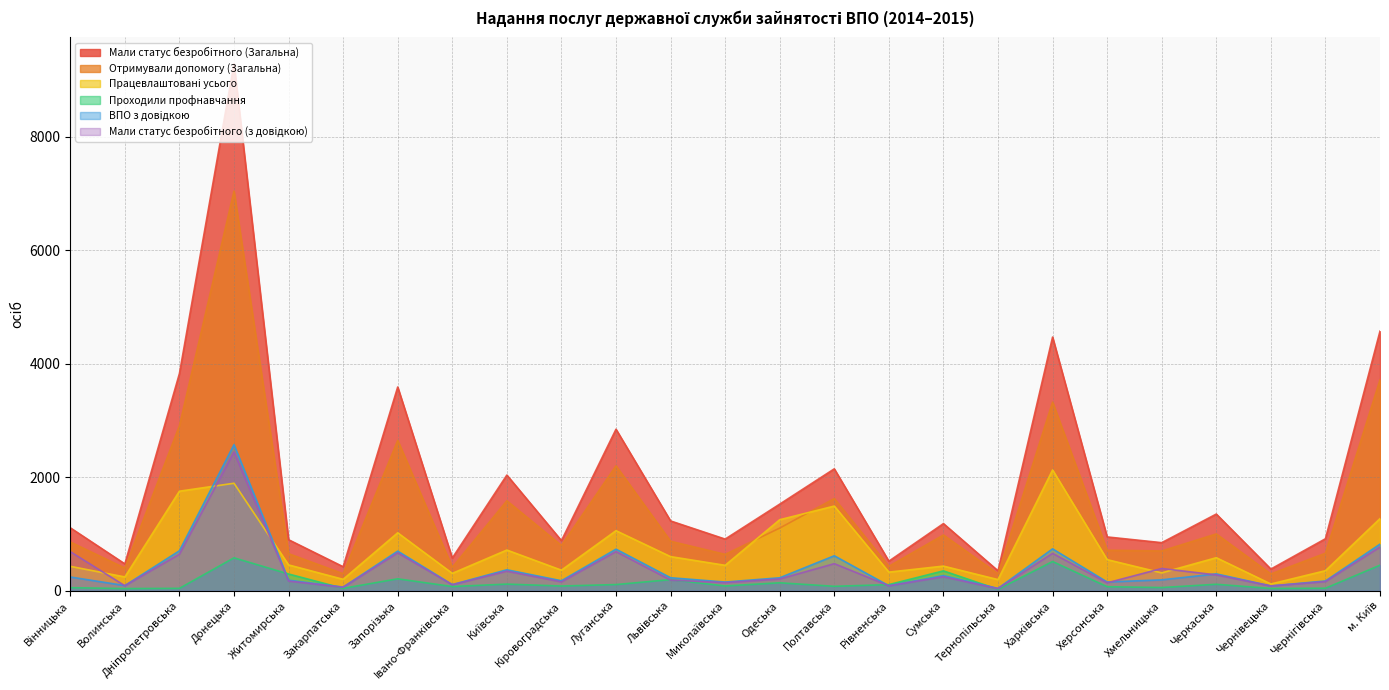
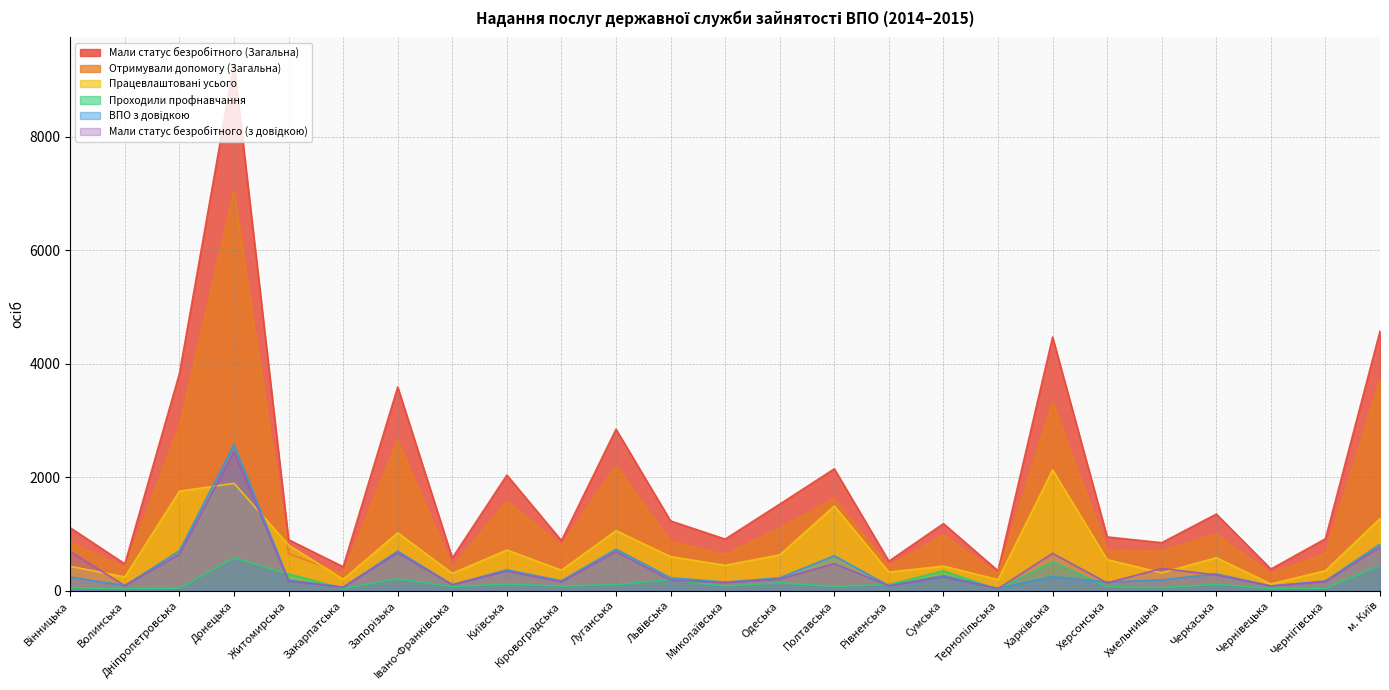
  {
    "Працевлаштовані усього": {
      "Вінницька": 400,
      "Волинська": 200,
      "Дніпропетровська": 1800,
      "Донецька": 1900,
-     "Житомирська": 500,
+     "Житомирська": 800,
      "Закарпатська": 200,
      "Запорізька": 1000,
      "Івано-Франківська": 300,
      "Київська": 700,
      "Кіровоградська": 400,
      "Луганська": 1100,
      "Львівська": 600,
      "Миколаївська": 500,
-     "Одеська": 1300,
+     "Одеська": 600,
      "Полтавська": 1500,
      "Рівненська": 300,
      "Сумська": 400,
      "Тернопільська": 200,
      "Харківська": 2100,
      "Херсонська": 600,
      "Хмельницька": 300,
      "Черкаська": 600,
      "Чернігівська": 400,
      "м. Київ": 1300
    },
    "Проходили профнавчання": {
      "Вінницька": 100,
      "Волинська": 0,
      "Дніпропетровська": 0,
      "Донецька": 600,
      "Житомирська": 300,
      "Запорізька": 200,
      "Київська": 100,
      "Кіровоградська": 100,
      "Луганська": 100,
      "Миколаївська": 100,
      "Одеська": 100,
      "Полтавська": 100,
      "Сумська": 400,
      "Харківська": 500,
      "Херсонська": 100,
      "Хмельницька": 100,
      "Черкаська": 100,
      "Чернігівська": 0,
      "м. Київ": 500
    },
    "ВПО з довідкою": {
      "Вінницька": 200,
      "Дніпропетровська": 700,
      "Донецька": 2600,
      "Полтавська": 600,
-     "Харківська": 700,
+     "Харківська": 300,
      "Хмельницька": 200,
      "м. Київ": 800
    },
    "Мали статус безробітного (з довідкою)": {
      "Вінницька": 700,
      "Дніпропетровська": 600,
      "Донецька": 2400,
      "Полтавська": 500,
      "Харківська": 700,
      "Хмельницька": 400,
      "м. Київ": 800
    }
  }
